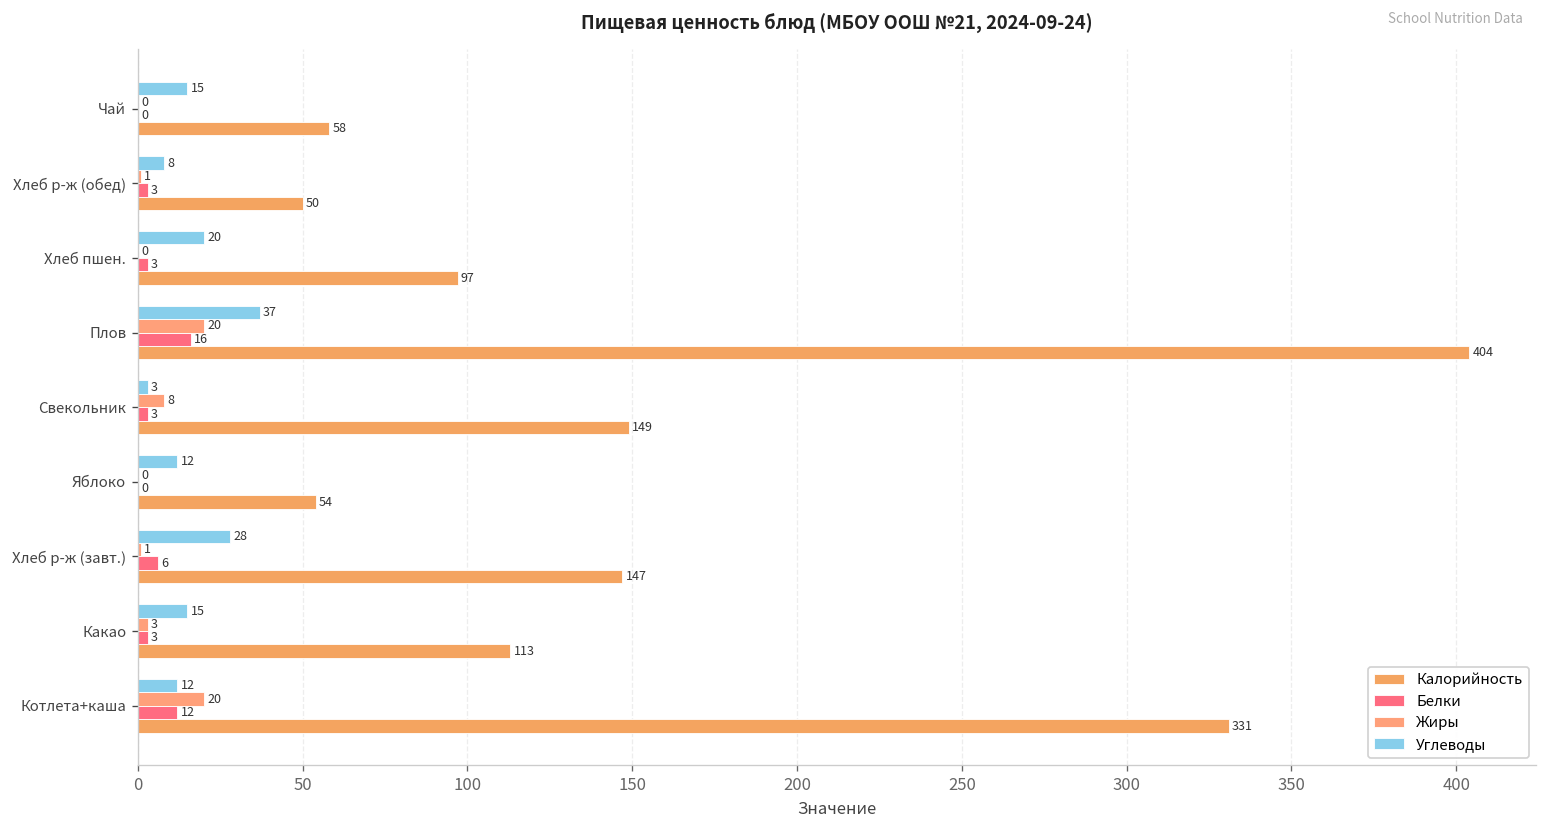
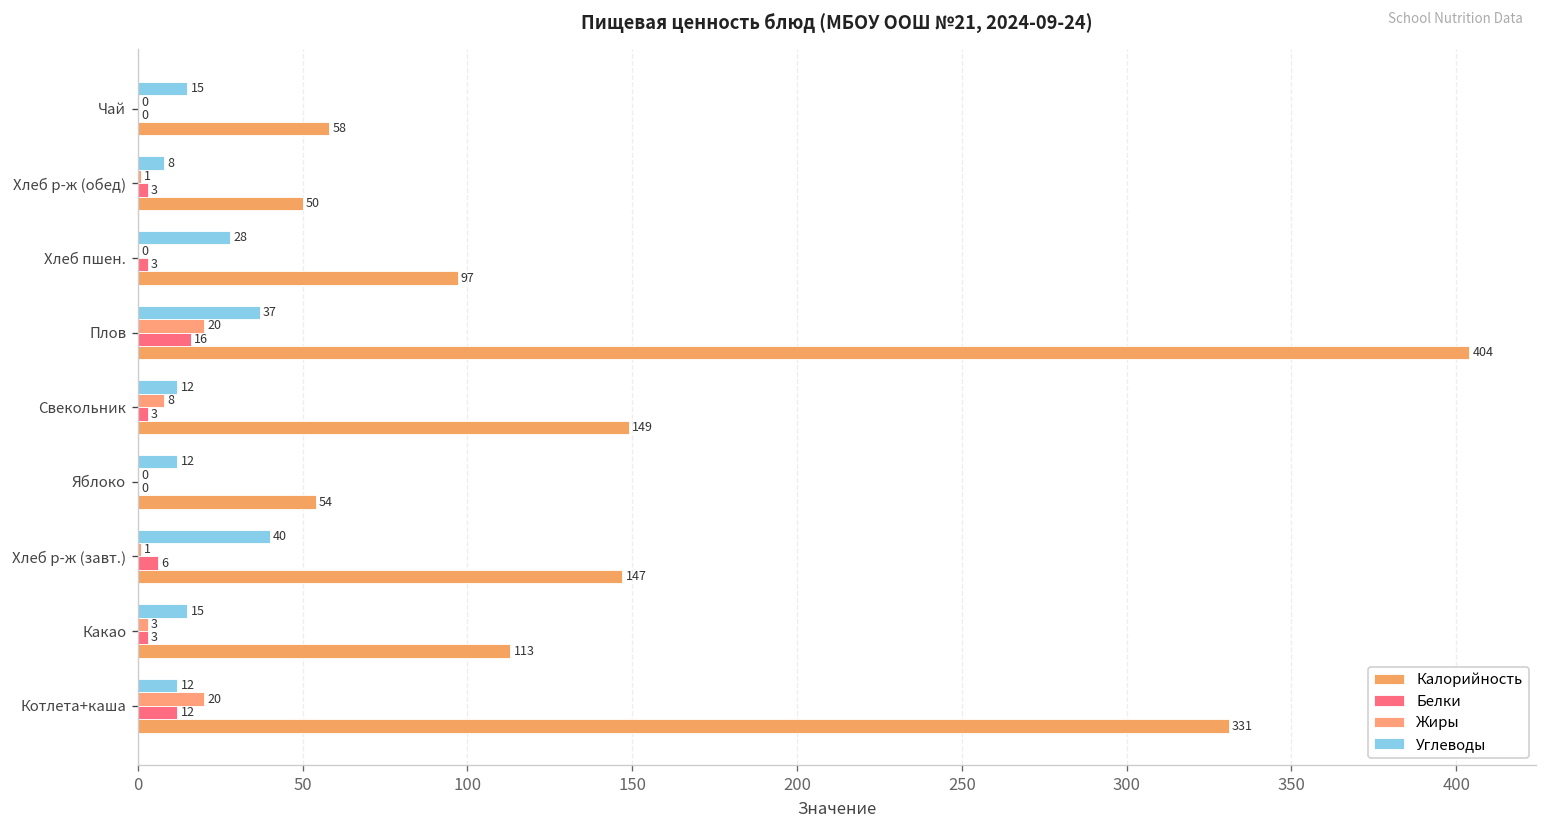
  {
    "Углеводы": {
      "Чай": 15,
      "Хлеб р-ж (обед)": 8,
-     "Хлеб пшен.": 20,
+     "Хлеб пшен.": 28,
      "Плов": 37,
-     "Свекольник": 3,
+     "Свекольник": 12,
      "Яблоко": 12,
-     "Хлеб р-ж (завт.)": 28,
+     "Хлеб р-ж (завт.)": 40,
      "Какао": 15,
      "Котлета+каша": 12
    }
  }
